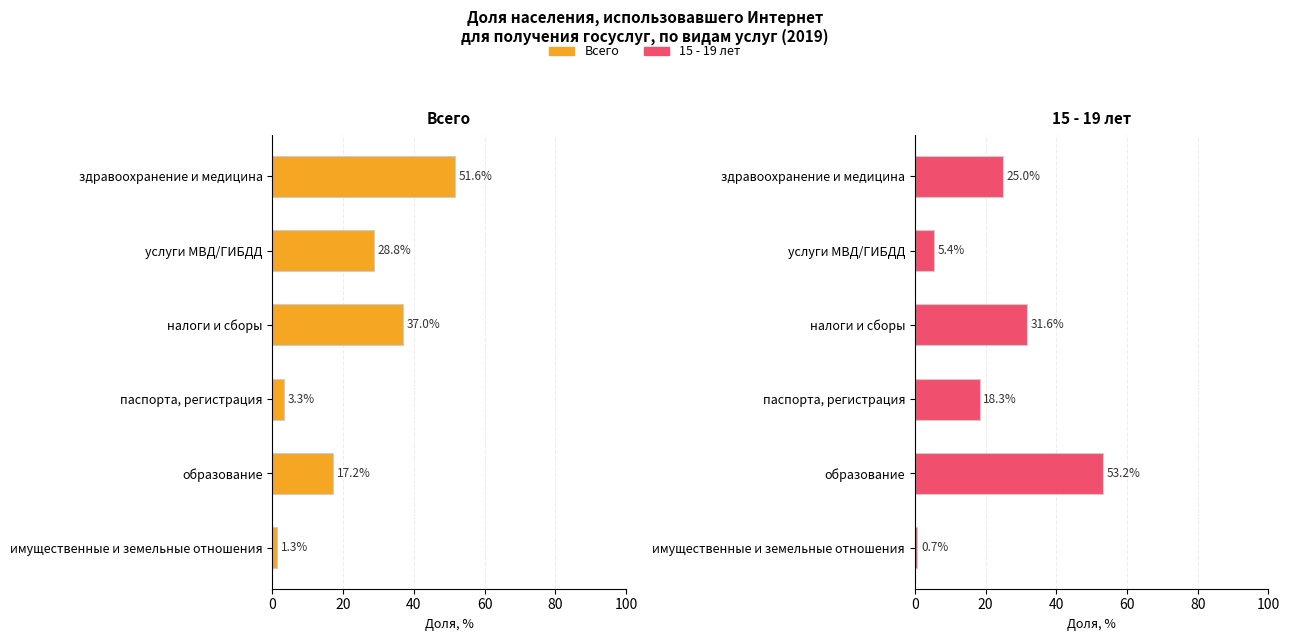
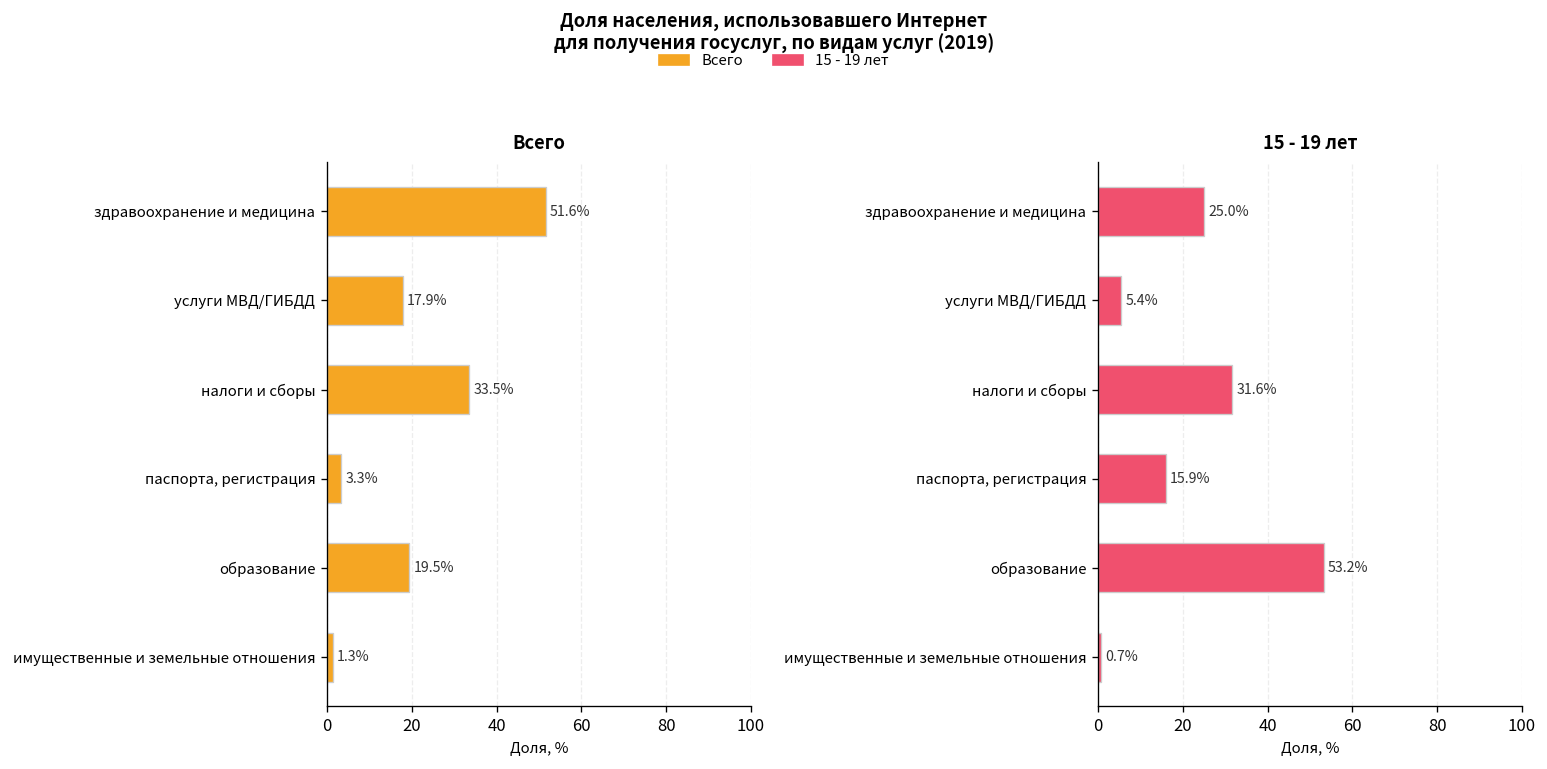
  {
    "Всего": {
      "здравоохранение и медицина": "51.6%",
-     "услуги МВД/ГИБДД": "28.8%",
-     "налоги и сборы": "37.0%",
+     "услуги МВД/ГИБДД": "17.9%",
+     "налоги и сборы": "33.5%",
      "паспорта, регистрация": "3.3%",
-     "образование": "17.2%",
+     "образование": "19.5%",
      "имущественные и земельные отношения": "1.3%"
    },
    "15 - 19 лет": {
      "здравоохранение и медицина": "25.0%",
      "услуги МВД/ГИБДД": "5.4%",
      "налоги и сборы": "31.6%",
-     "паспорта, регистрация": "18.3%",
+     "паспорта, регистрация": "15.9%",
      "образование": "53.2%",
      "имущественные и земельные отношения": "0.7%"
    }
  }
